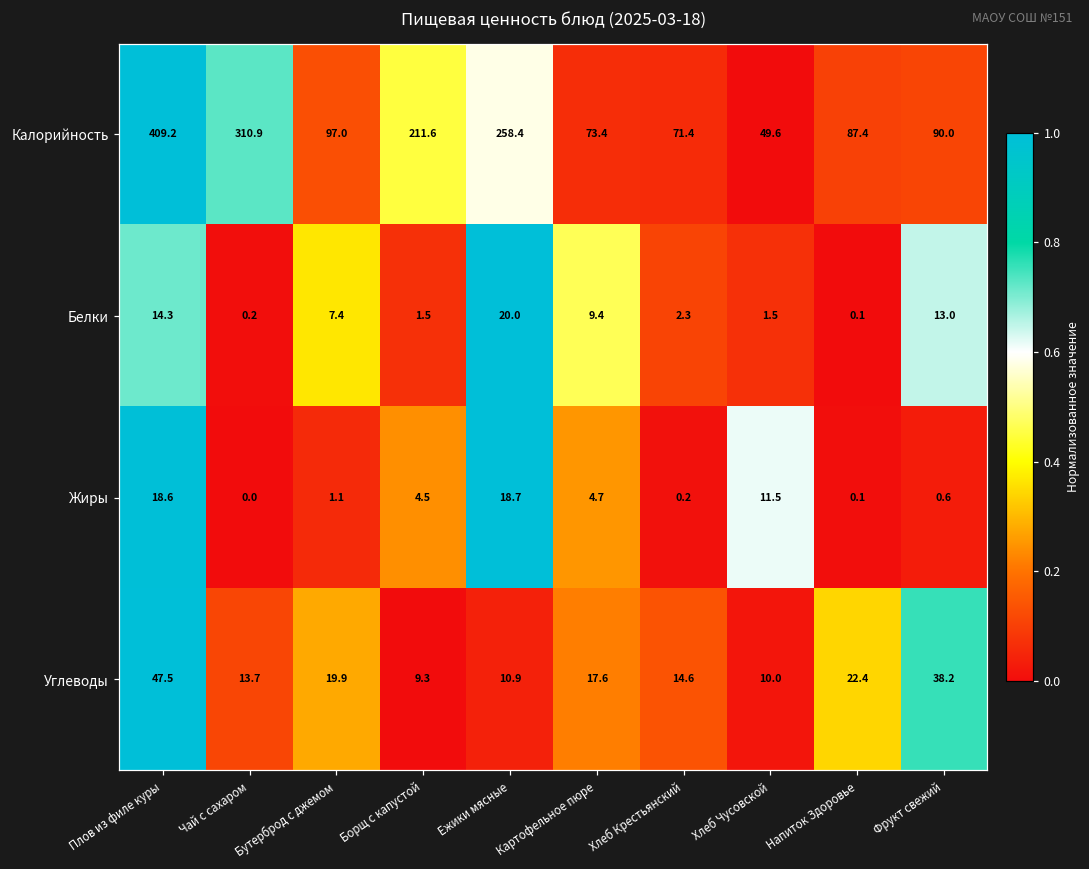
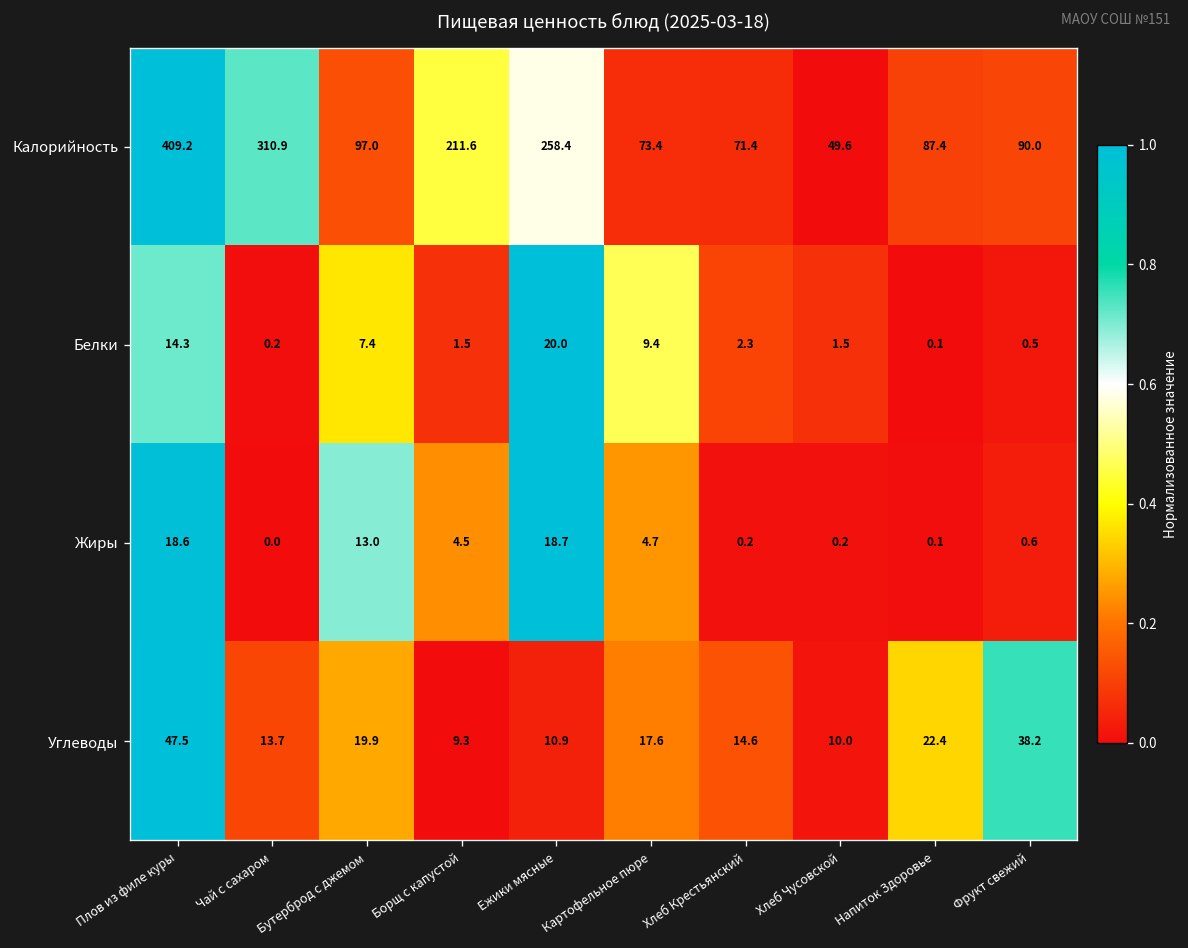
  {
    "Калорийность": {
      "Плов из филе куры": 409.2,
      "Чай с сахаром": 310.9,
      "Бутерброд с джемом": 97.0,
      "Борщ с капустой": 211.6,
      "Ежики мясные": 258.4,
      "Картофельное пюре": 73.4,
      "Хлеб Крестьянский": 71.4,
      "Хлеб Чусовской": 49.6,
      "Напиток Здоровье": 87.4,
      "Фрукт свежий": 90.0
    },
    "Белки": {
      "Плов из филе куры": 14.3,
      "Чай с сахаром": 0.2,
      "Бутерброд с джемом": 7.4,
      "Борщ с капустой": 1.5,
      "Ежики мясные": 20.0,
      "Картофельное пюре": 9.4,
      "Хлеб Крестьянский": 2.3,
      "Хлеб Чусовской": 1.5,
      "Напиток Здоровье": 0.1,
-     "Фрукт свежий": 13.0
+     "Фрукт свежий": 0.5
    },
    "Жиры": {
      "Плов из филе куры": 18.6,
      "Чай с сахаром": 0.0,
-     "Бутерброд с джемом": 1.1,
+     "Бутерброд с джемом": 13.0,
      "Борщ с капустой": 4.5,
      "Ежики мясные": 18.7,
      "Картофельное пюре": 4.7,
      "Хлеб Крестьянский": 0.2,
-     "Хлеб Чусовской": 11.5,
+     "Хлеб Чусовской": 0.2,
      "Напиток Здоровье": 0.1,
      "Фрукт свежий": 0.6
    },
    "Углеводы": {
      "Плов из филе куры": 47.5,
      "Чай с сахаром": 13.7,
      "Бутерброд с джемом": 19.9,
      "Борщ с капустой": 9.3,
      "Ежики мясные": 10.9,
      "Картофельное пюре": 17.6,
      "Хлеб Крестьянский": 14.6,
      "Хлеб Чусовской": 10.0,
      "Напиток Здоровье": 22.4,
      "Фрукт свежий": 38.2
    }
  }
